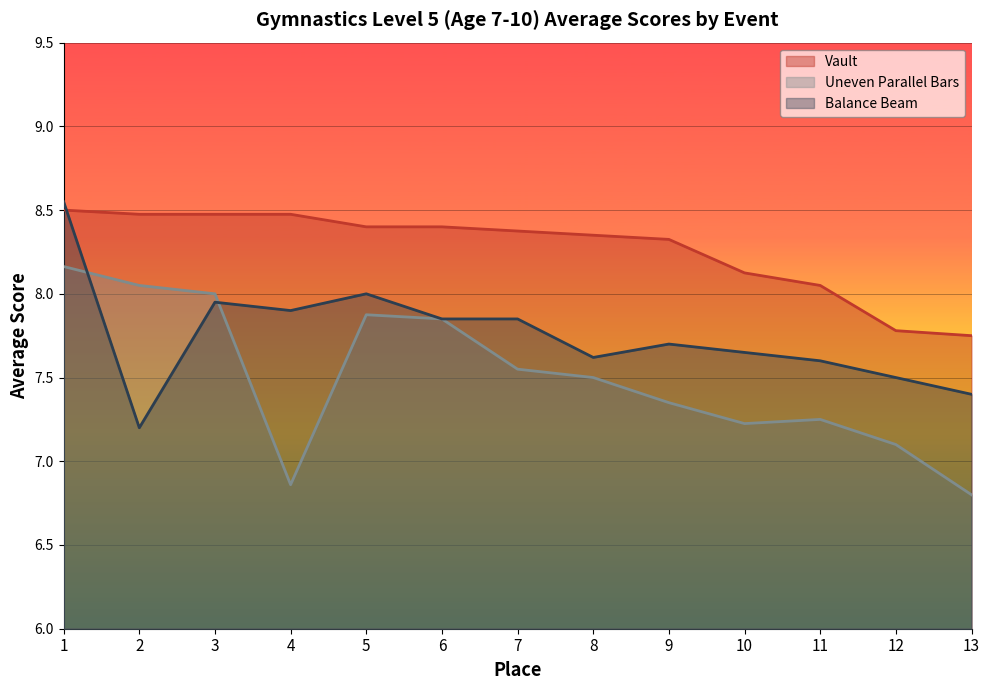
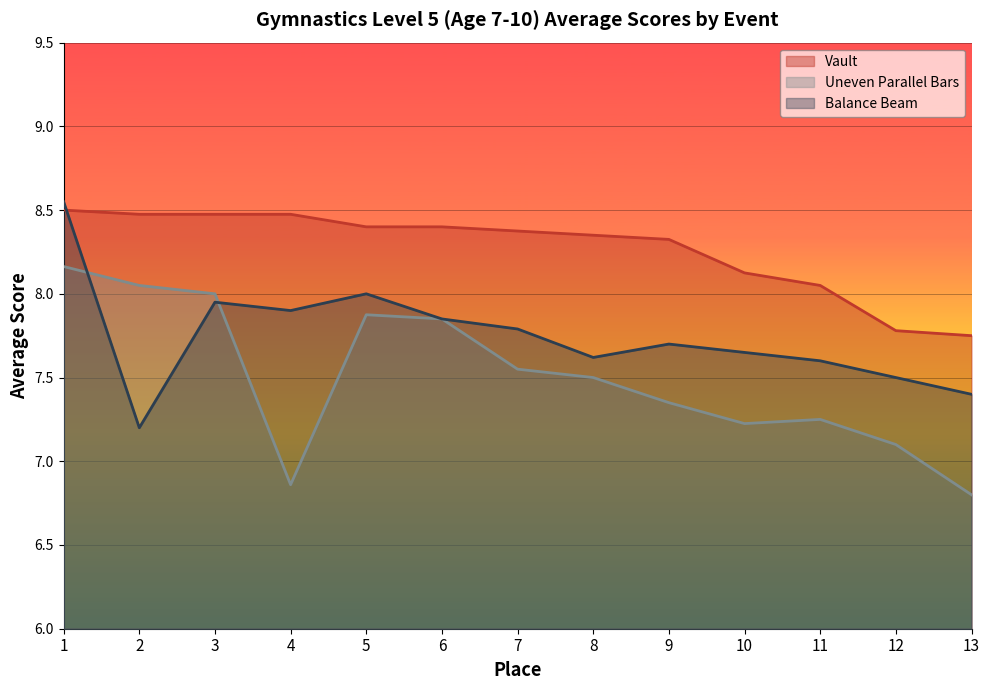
  {
    "Vault": {
      "1": 8.50,
      "2": 8.48,
      "3": 8.48,
      "4": 8.48,
      "5": 8.40,
      "6": 8.40,
      "7": 8.38,
      "8": 8.35,
      "9": 8.33,
      "10": 8.13,
      "11": 8.05,
      "12": 7.78,
      "13": 7.75
    },
    "Uneven Parallel Bars": {
      "1": 8.16,
      "2": 8.05,
      "3": 8.00,
      "4": 6.86,
      "5": 7.88,
      "7": 7.55,
      "8": 7.50,
      "9": 7.35,
      "10": 7.23,
      "11": 7.25,
      "12": 7.10,
      "13": 6.80
    },
    "Balance Beam": {
      "1": 8.55,
      "2": 7.20,
      "3": 7.95,
      "4": 7.90,
      "5": 8.00,
-     "7": 7.85,
+     "7": 7.79,
      "8": 7.62,
      "9": 7.70,
      "10": 7.65,
      "11": 7.60,
      "12": 7.50,
      "13": 7.40
    }
  }
